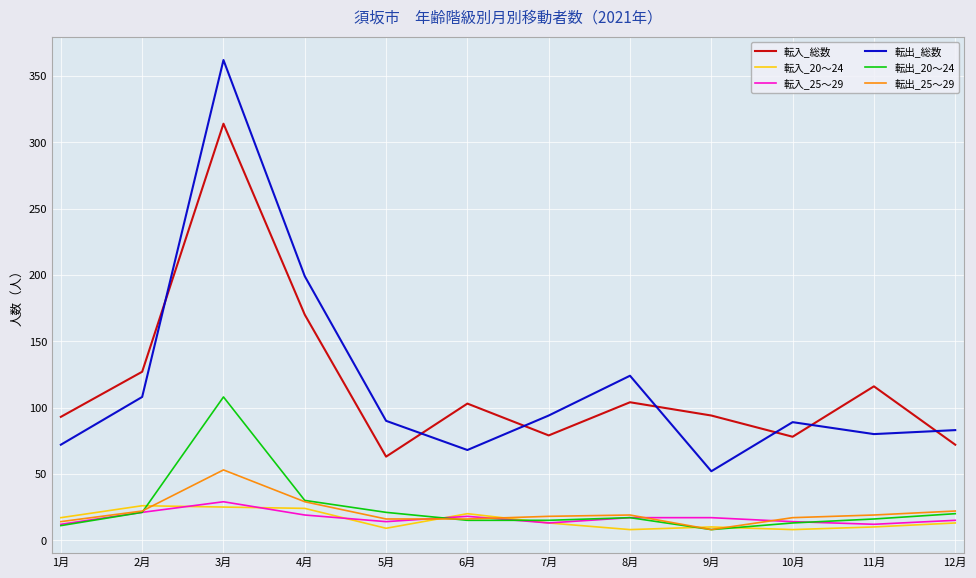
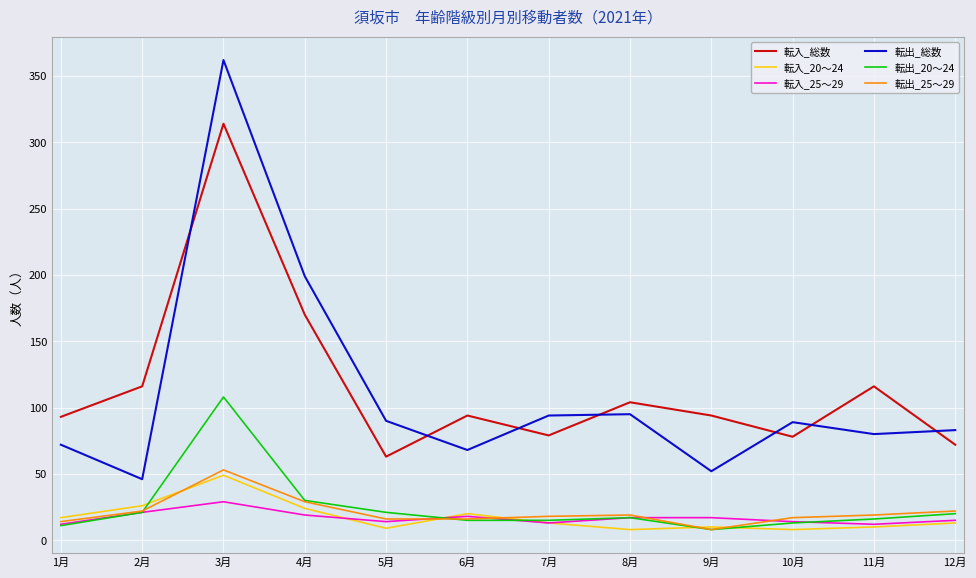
  {
    "転入_総数": {
      "1月": 93,
-     "2月": 127,
+     "2月": 116,
      "3月": 314,
      "4月": 170,
      "5月": 63,
-     "6月": 103,
+     "6月": 94,
      "7月": 79,
      "8月": 104,
      "9月": 94,
      "10月": 78,
      "11月": 116,
      "12月": 72
    },
    "転入_20～24": {
      "1月": 17,
      "2月": 26,
-     "3月": 25,
+     "3月": 49,
      "4月": 24,
      "5月": 9,
      "6月": 20,
      "8月": 8,
      "9月": 10,
      "10月": 8,
      "11月": 10,
      "12月": 13
    },
    "転入_25～29": {
      "3月": 29,
      "4月": 19,
      "5月": 14,
      "6月": 18,
      "9月": 17,
      "11月": 12,
      "12月": 15
    },
    "転出_総数": {
      "1月": 72,
-     "2月": 108,
+     "2月": 46,
      "3月": 362,
      "4月": 199,
      "5月": 90,
      "6月": 68,
      "7月": 94,
-     "8月": 124,
+     "8月": 95,
      "9月": 52,
      "10月": 89,
      "11月": 80,
      "12月": 83
    },
    "転出_20～24": {
      "3月": 108,
      "5月": 21,
      "7月": 15,
      "11月": 16,
      "12月": 20
    },
    "転出_25～29": {
      "1月": 14,
      "3月": 53,
      "5月": 16,
      "7月": 18,
      "8月": 19,
      "10月": 17,
      "11月": 19,
      "12月": 22
    }
  }
